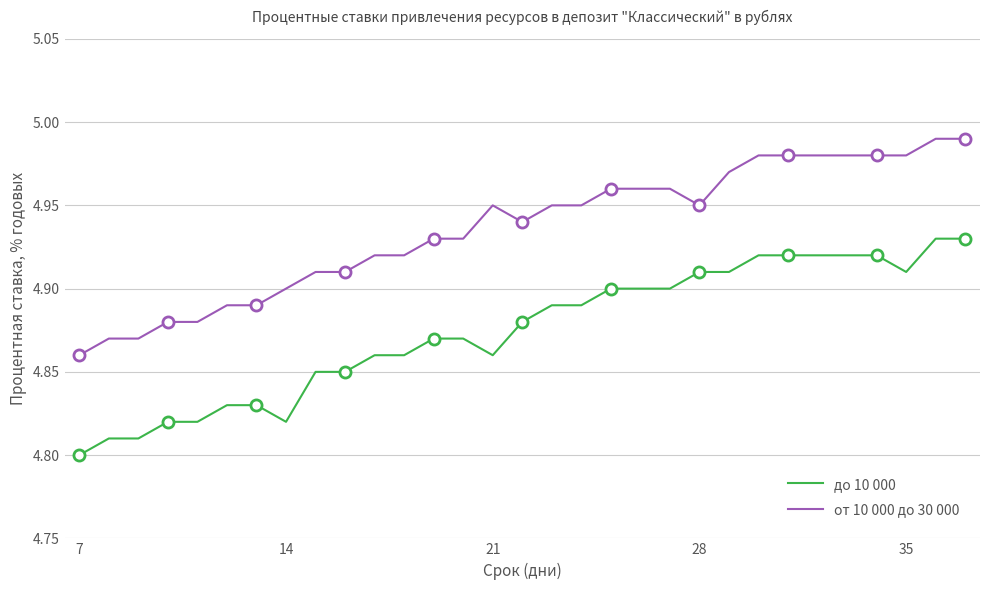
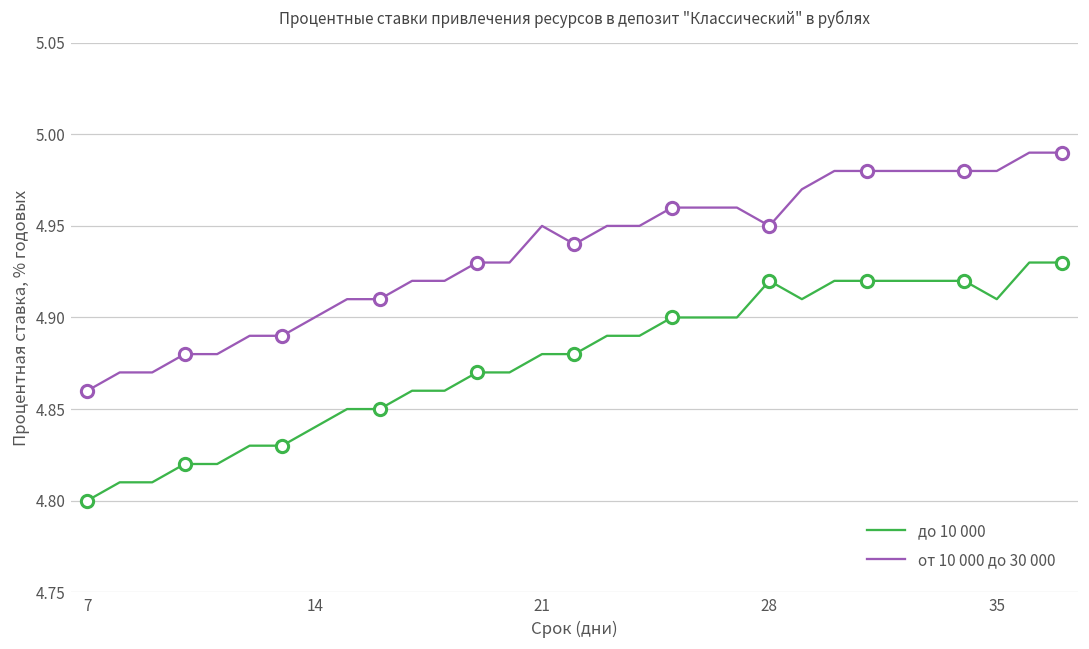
  {
    "до 10 000": {
-     "14": 4.82,
-     "21": 4.86,
-     "28": 4.91,
+     "14": 4.84,
+     "21": 4.88,
+     "28": 4.92,
      "35": 4.91
    },
    "от 10 000 до 30 000": {
      "14": 4.90,
      "21": 4.95,
      "35": 4.98
    }
  }
